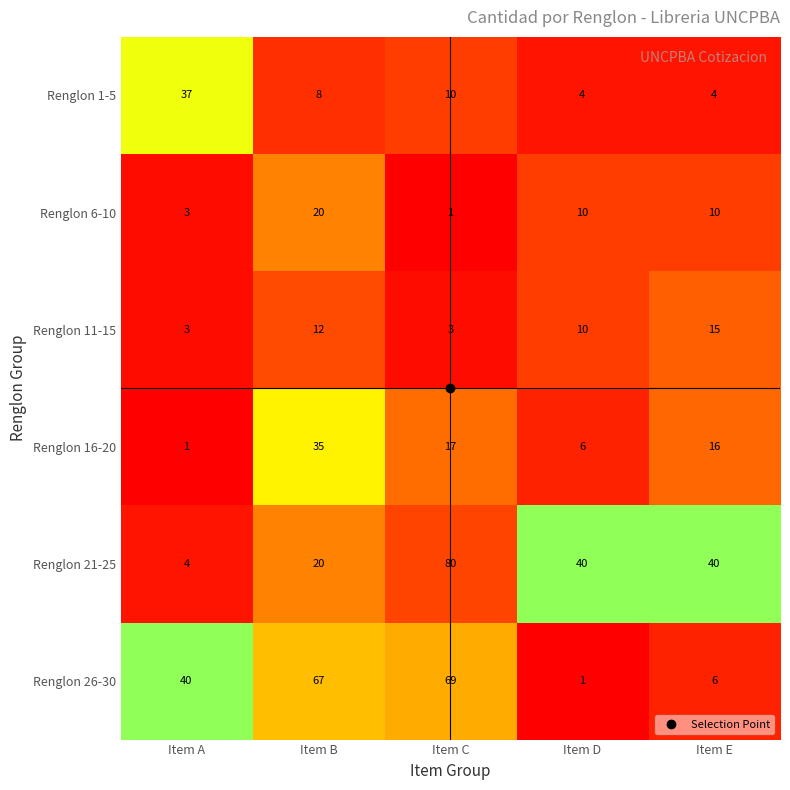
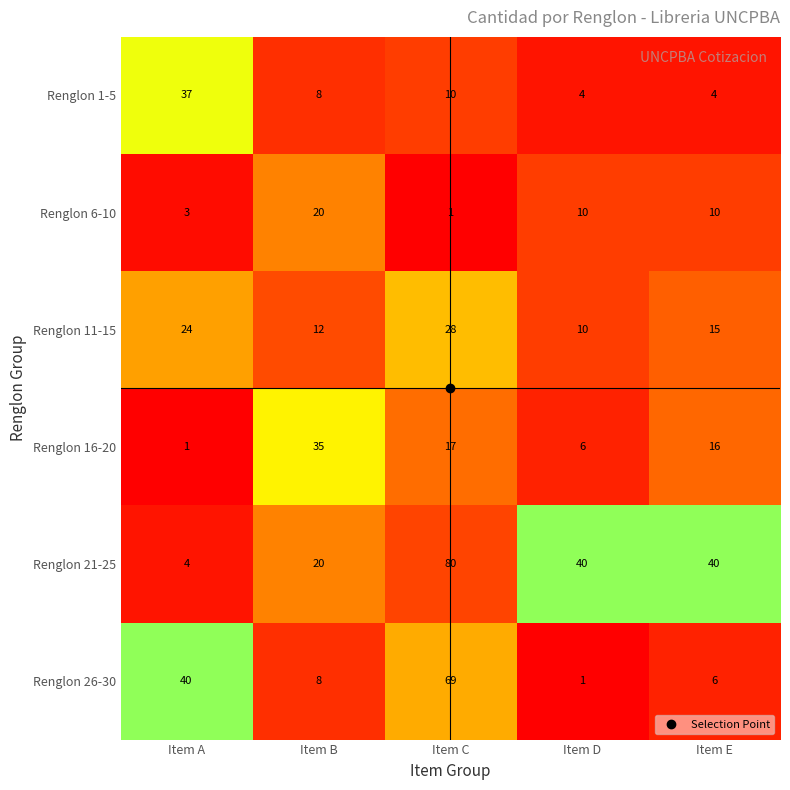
  {
    "Renglon 1-5": {
      "Item A": 37,
      "Item B": 8,
      "Item C": 10,
      "Item D": 4
    },
    "Renglon 6-10": {
      "Item A": 3,
      "Item B": 20,
      "Item C": 1,
      "Item D": 10,
      "Item E": 10
    },
    "Renglon 11-15": {
-     "Item A": 3,
+     "Item A": 24,
      "Item B": 12,
-     "Item C": 3,
+     "Item C": 28,
      "Item D": 10,
      "Item E": 15
    },
    "Renglon 16-20": {
      "Item A": 1,
      "Item B": 35,
      "Item C": 17,
      "Item D": 6,
      "Item E": 16
    },
    "Renglon 21-25": {
      "Item A": 4,
      "Item B": 20,
      "Item C": 80,
      "Item D": 40,
      "Item E": 40
    },
    "Renglon 26-30": {
      "Item A": 40,
-     "Item B": 67,
+     "Item B": 8,
      "Item C": 69,
      "Item D": 1,
      "Item E": 6
    }
  }
